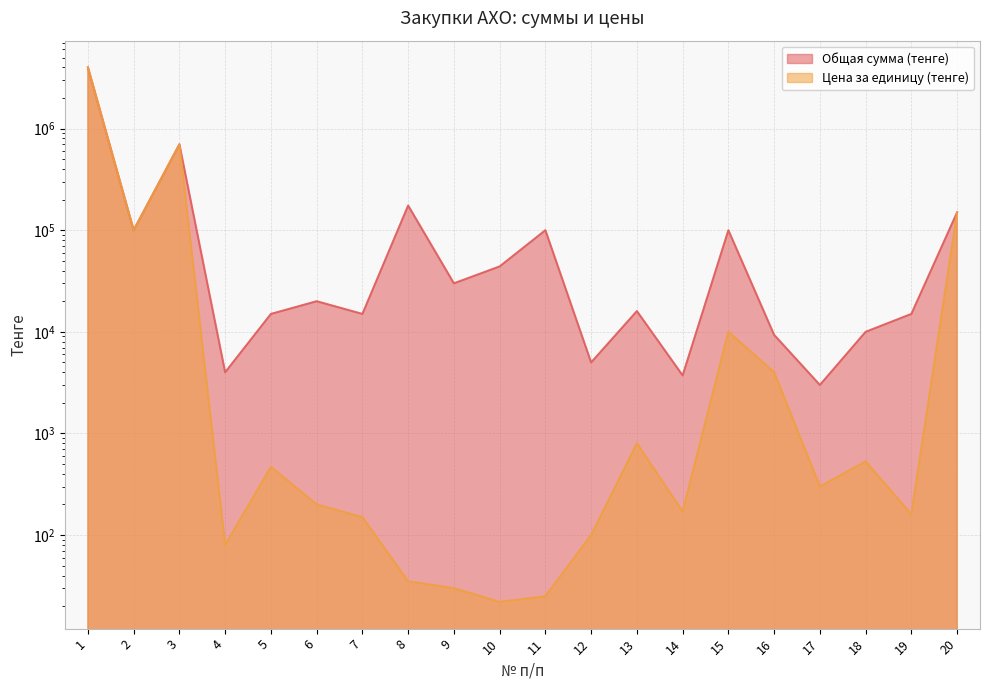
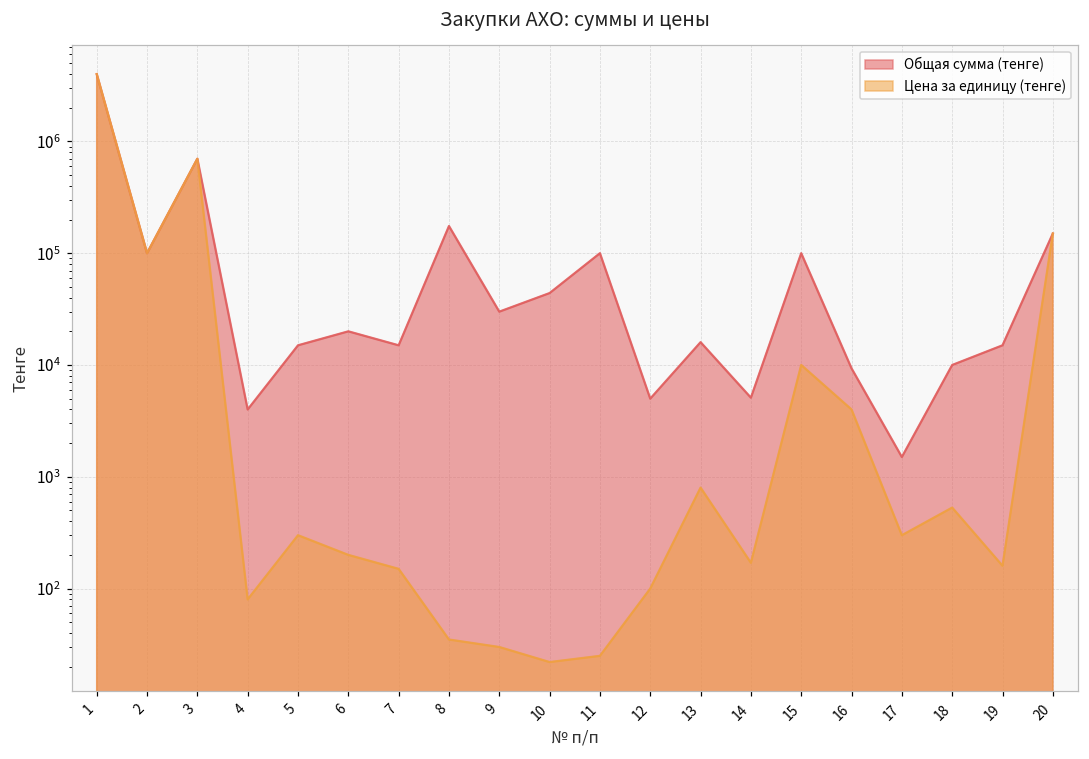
  {
    "Общая сумма (тенге)": {
      "4": 4000,
      "5": 15000,
      "6": 20000,
      "7": 15000,
      "8": 180000,
      "9": 30000,
      "10": 44000,
      "11": 100000,
      "12": 5000,
      "13": 16000,
-     "14": 3700,
+     "14": 5000,
      "15": 100000,
      "16": 9000,
-     "17": 3000,
+     "17": 1500,
      "18": 10000,
      "19": 15000
    },
    "Цена за единицу (тенге)": {
      "4": 80,
-     "5": 500,
+     "5": 300,
      "6": 200,
      "7": 150,
      "8": 35,
      "9": 30,
      "10": 22,
      "11": 25,
      "12": 100,
      "13": 800,
      "14": 170,
      "15": 10000,
      "16": 4000,
      "17": 300,
      "18": 500,
      "19": 160
    }
  }
